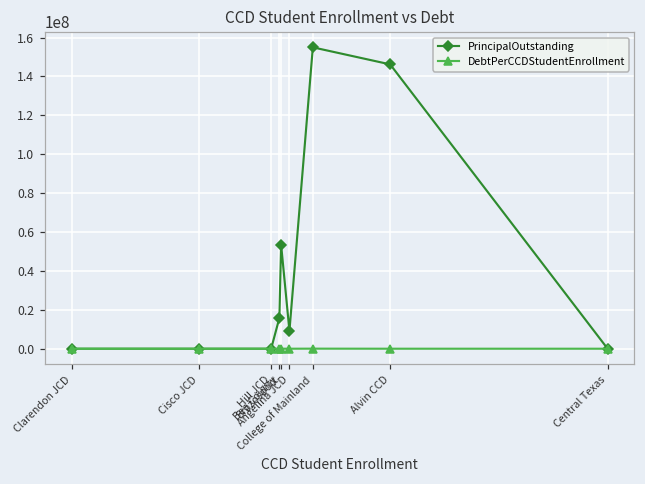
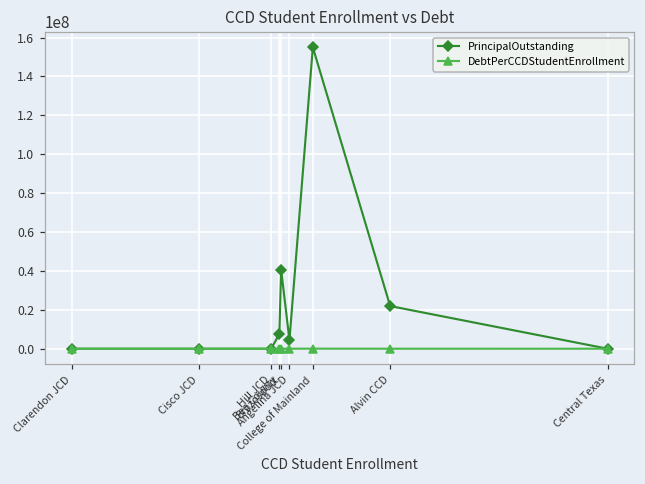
  {
    "PrincipalOutstanding": {
-     "Bee County": 16000000,
-     "Brazosport": 54000000,
-     "Angelina JCD": 9000000,
+     "Bee County": 8000000,
+     "Brazosport": 41000000,
+     "Angelina JCD": 4000000,
      "College of Mainland": 155000000,
-     "Alvin CCD": 146000000
+     "Alvin CCD": 22000000
    },
    "DebtPerCCDStudentEnrollment": {
      "Bee County": 0,
      "Brazosport": 0,
      "Angelina JCD": 0,
      "College of Mainland": 0,
      "Alvin CCD": 0
    }
  }
